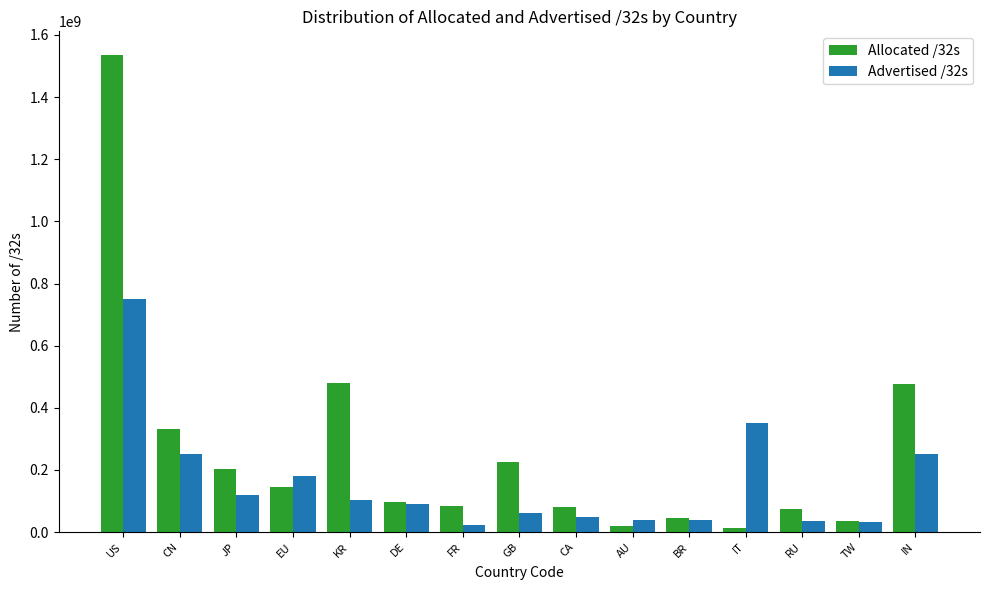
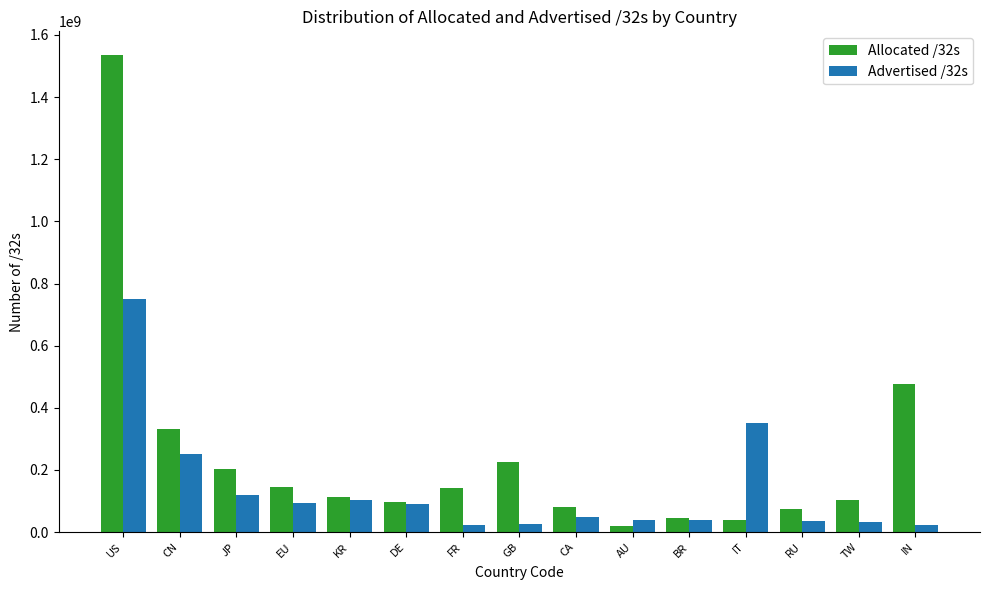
  {
    "Allocated /32s": {
      "US": 1530000000,
      "CN": 330000000,
      "JP": 200000000,
      "EU": 140000000,
-     "KR": 480000000,
+     "KR": 110000000,
      "DE": 100000000,
-     "FR": 80000000,
+     "FR": 140000000,
      "GB": 220000000,
      "CA": 80000000,
      "AU": 20000000,
      "BR": 50000000,
-     "IT": 10000000,
+     "IT": 40000000,
      "RU": 70000000,
-     "TW": 40000000,
+     "TW": 100000000,
      "IN": 480000000
    },
    "Advertised /32s": {
      "US": 750000000,
      "CN": 250000000,
      "JP": 120000000,
-     "EU": 180000000,
+     "EU": 90000000,
      "KR": 100000000,
      "DE": 90000000,
      "FR": 20000000,
-     "GB": 60000000,
+     "GB": 30000000,
      "CA": 50000000,
      "AU": 40000000,
      "BR": 40000000,
      "IT": 350000000,
      "RU": 30000000,
      "TW": 30000000,
-     "IN": 250000000
+     "IN": 20000000
    }
  }
